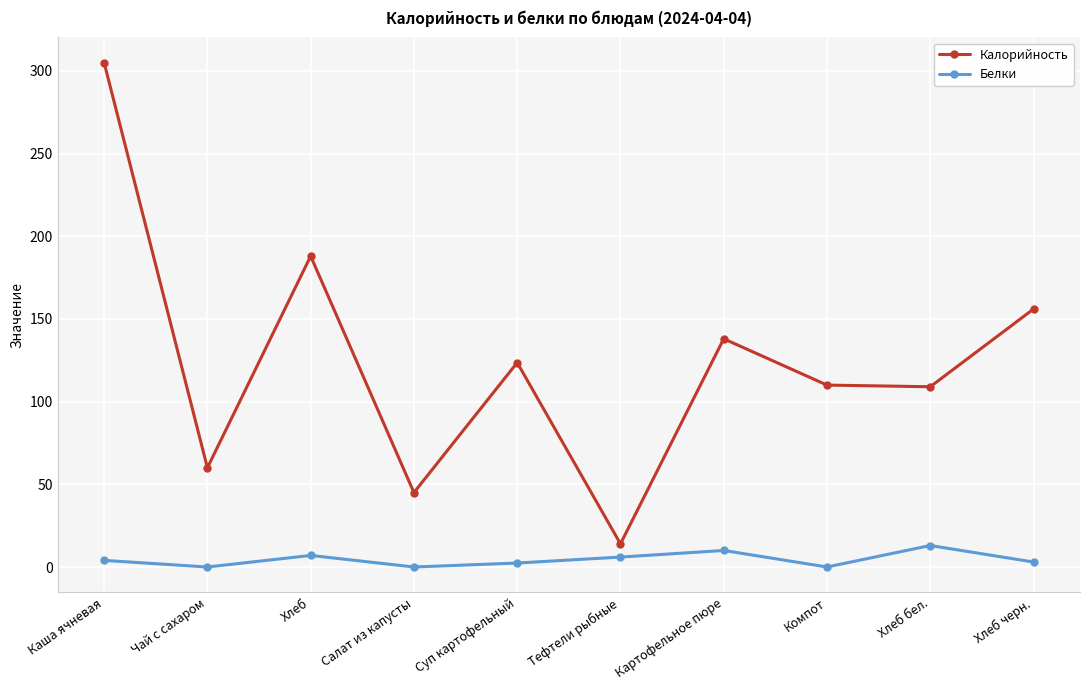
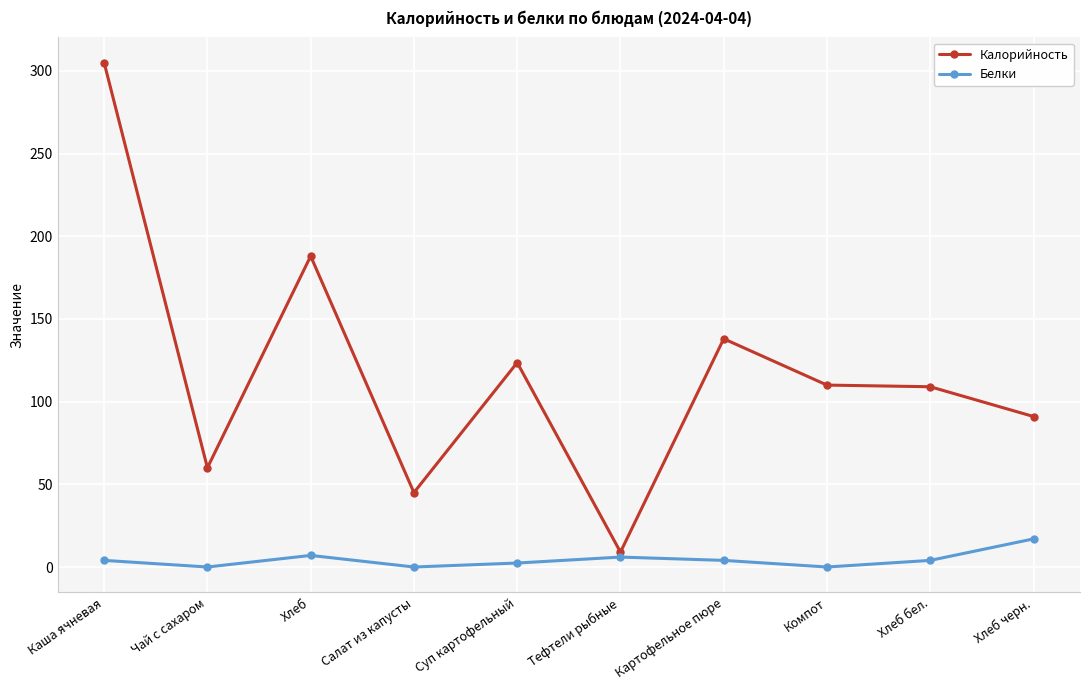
  {
    "Калорийность": {
      "Каша ячневая": 305,
      "Чай с сахаром": 60,
      "Хлеб": 188,
      "Салат из капусты": 45,
      "Суп картофельный": 124,
-     "Тефтели рыбные": 14,
+     "Тефтели рыбные": 9,
      "Картофельное пюре": 138,
      "Компот": 110,
      "Хлеб бел.": 109,
-     "Хлеб черн.": 156
+     "Хлеб черн.": 91
    },
    "Белки": {
      "Каша ячневая": 4,
      "Чай с сахаром": 0,
      "Хлеб": 7,
      "Салат из капусты": 0,
      "Суп картофельный": 2,
      "Тефтели рыбные": 6,
-     "Картофельное пюре": 10,
+     "Картофельное пюре": 4,
      "Компот": 0,
-     "Хлеб бел.": 13,
-     "Хлеб черн.": 3
+     "Хлеб бел.": 4,
+     "Хлеб черн.": 17
    }
  }
